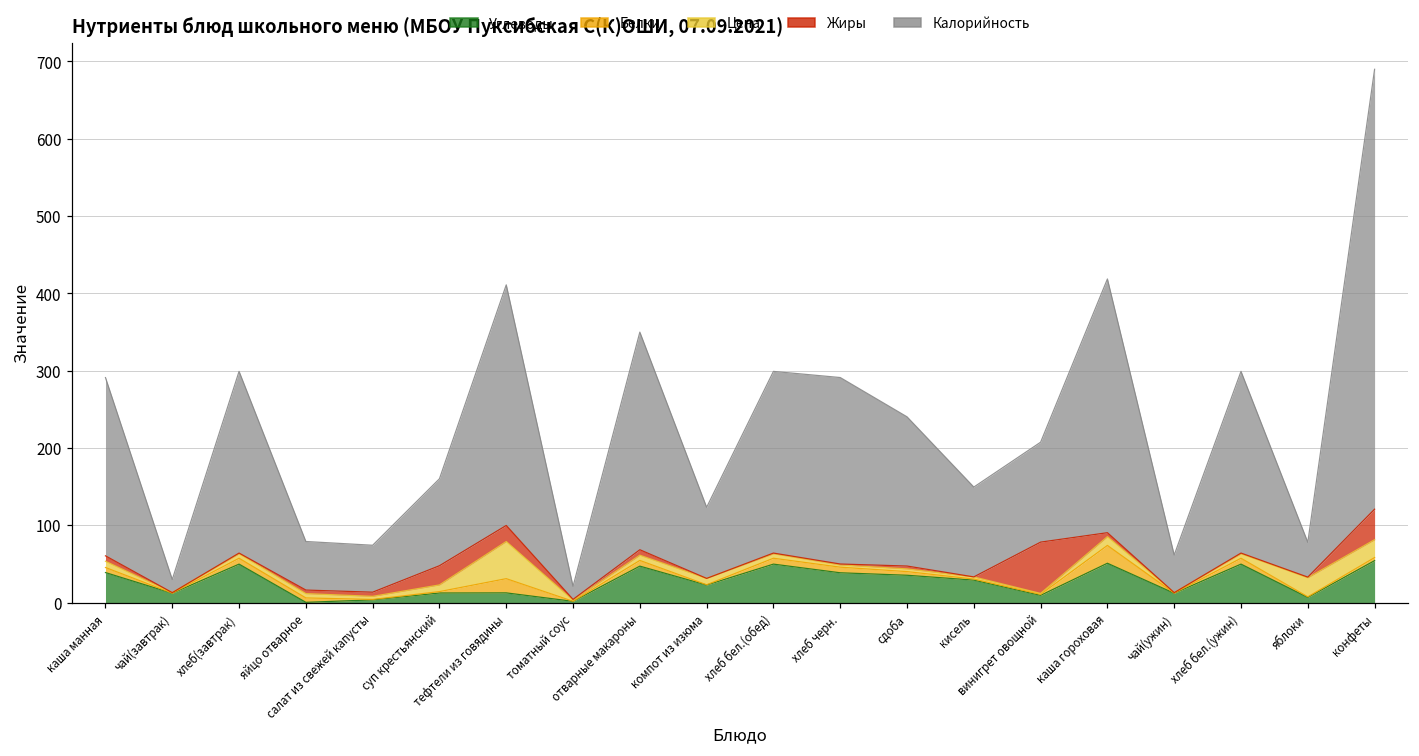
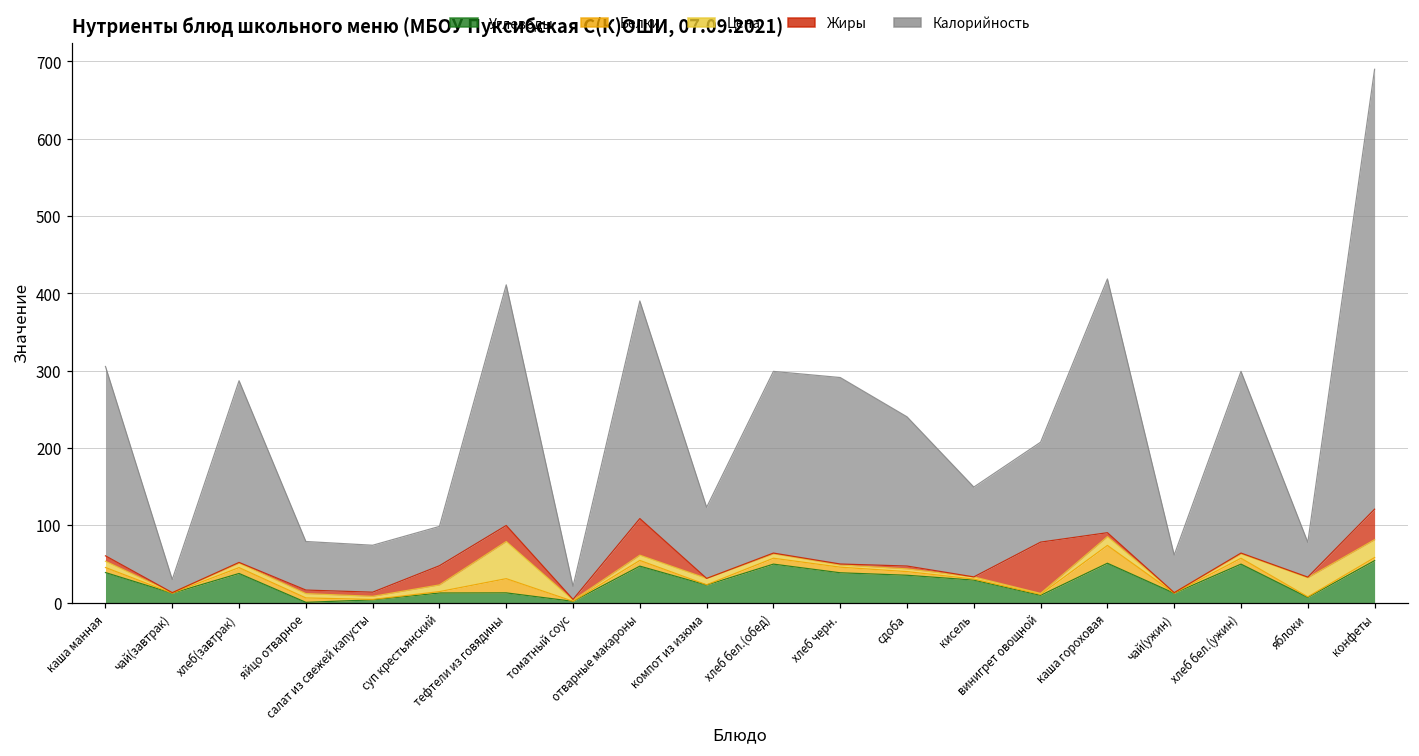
  {
    "Углеводы": {
      "каша манная": 40,
-     "хлеб(завтрак)": 50,
+     "хлеб(завтрак)": 40,
      "яйцо отварное": 0,
      "тефтели из говядины": 10,
      "отварные макароны": 50,
      "хлеб бел.(обед)": 50,
      "хлеб черн.": 40,
      "сдоба": 40,
      "каша гороховая": 50,
      "хлеб бел.(ужин)": 50,
      "конфеты": 50
    },
    "Жиры": {
      "каша манная": 10,
      "яйцо отварное": 0,
      "салат из свежей капусты": 10,
      "суп крестьянский": 20,
      "тефтели из говядины": 20,
-     "отварные макароны": 10,
+     "отварные макароны": 50,
      "сдоба": 0,
      "винигрет овощной": 70,
      "каша гороховая": 10,
      "конфеты": 40
    },
    "Калорийность": {
-     "каша манная": 230,
+     "каша манная": 240,
      "чай(завтрак)": 20,
      "хлеб(завтрак)": 230,
      "яйцо отварное": 60,
      "салат из свежей капусты": 60,
-     "суп крестьянский": 110,
+     "суп крестьянский": 50,
      "тефтели из говядины": 310,
      "томатный соус": 20,
      "отварные макароны": 280,
      "компот из изюма": 90,
      "хлеб бел.(обед)": 240,
      "хлеб черн.": 240,
      "сдоба": 190,
      "кисель": 120,
      "винигрет овощной": 130,
      "каша гороховая": 330,
      "чай(ужин)": 50,
      "хлеб бел.(ужин)": 240,
      "яблоки": 50,
      "конфеты": 570
    }
  }
